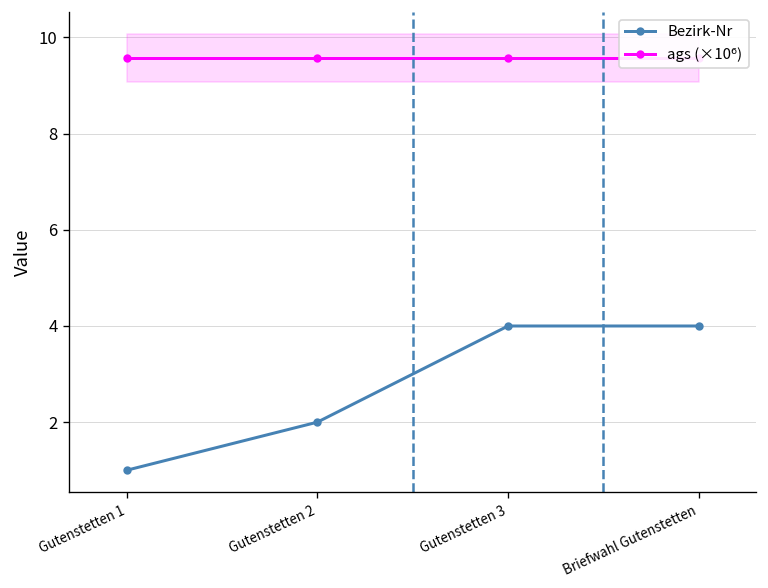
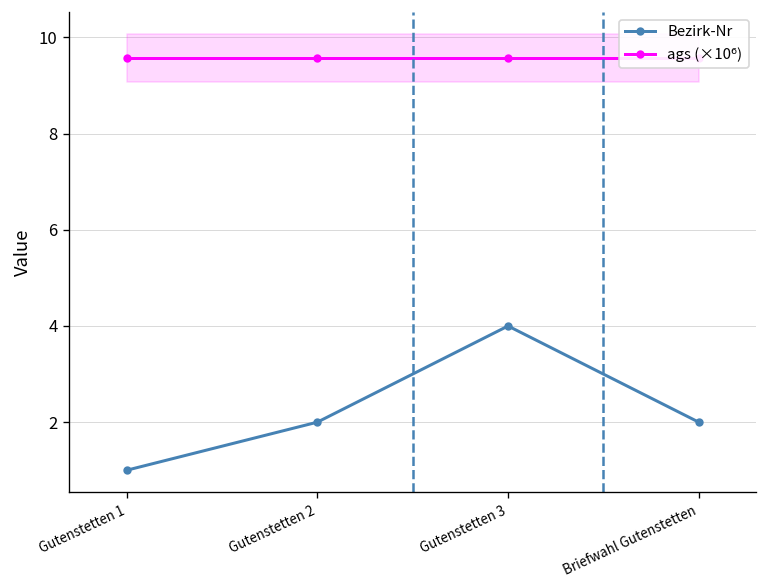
  {
    "Bezirk-Nr": {
      "Gutenstetten 1": 1,
      "Gutenstetten 2": 2,
      "Gutenstetten 3": 4,
-     "Briefwahl Gutenstetten": 4
+     "Briefwahl Gutenstetten": 2
    }
  }
